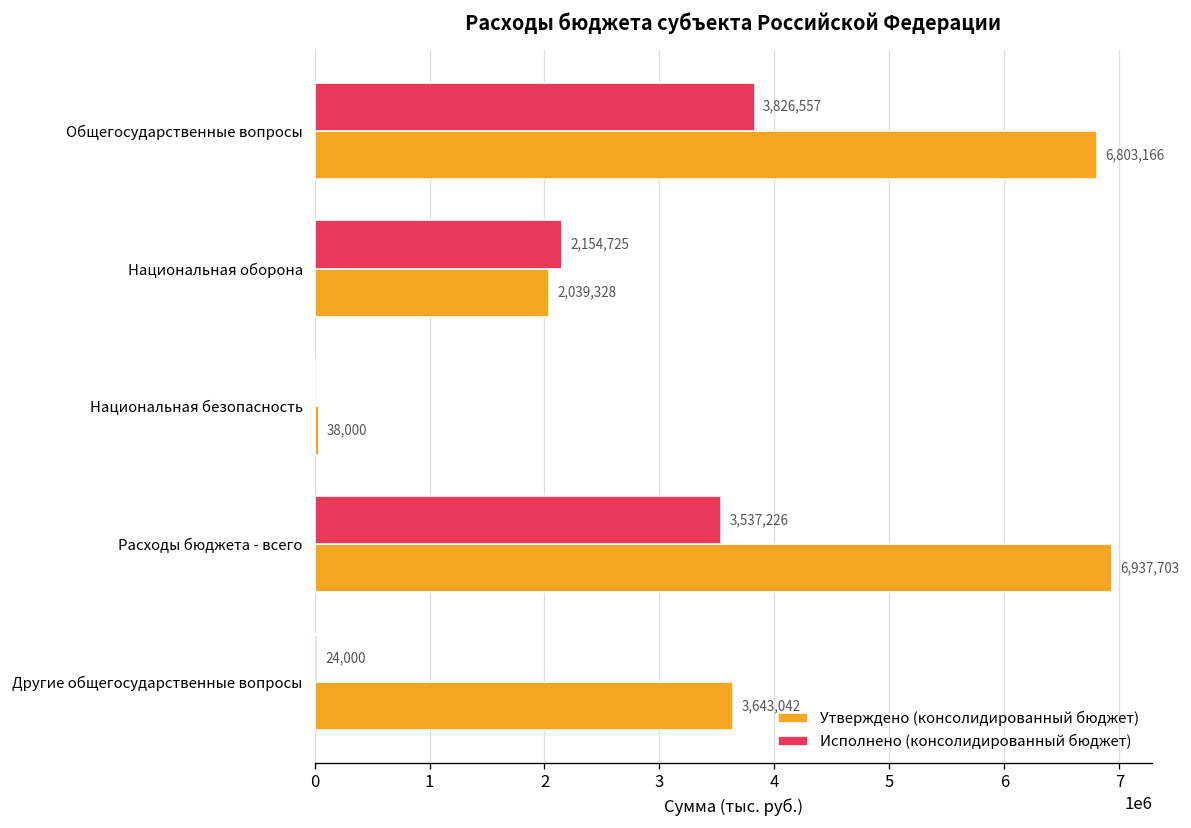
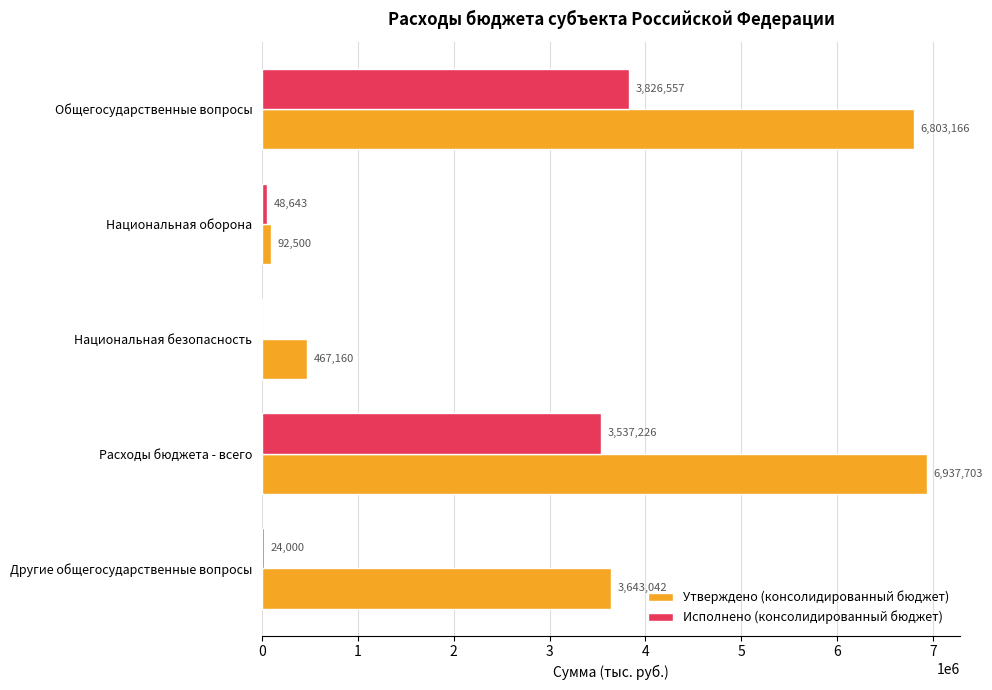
  {
    "Утверждено (консолидированный бюджет)": {
      "Общегосударственные вопросы": "6,803,166",
-     "Национальная оборона": "2,039,328",
-     "Национальная безопасность": "38,000",
+     "Национальная оборона": "92,500",
+     "Национальная безопасность": "467,160",
      "Расходы бюджета - всего": "6,937,703",
      "Другие общегосударственные вопросы": "3,643,042"
    },
    "Исполнено (консолидированный бюджет)": {
      "Общегосударственные вопросы": "3,826,557",
-     "Национальная оборона": "2,154,725",
+     "Национальная оборона": "48,643",
      "Расходы бюджета - всего": "3,537,226",
      "Другие общегосударственные вопросы": "24,000"
    }
  }
